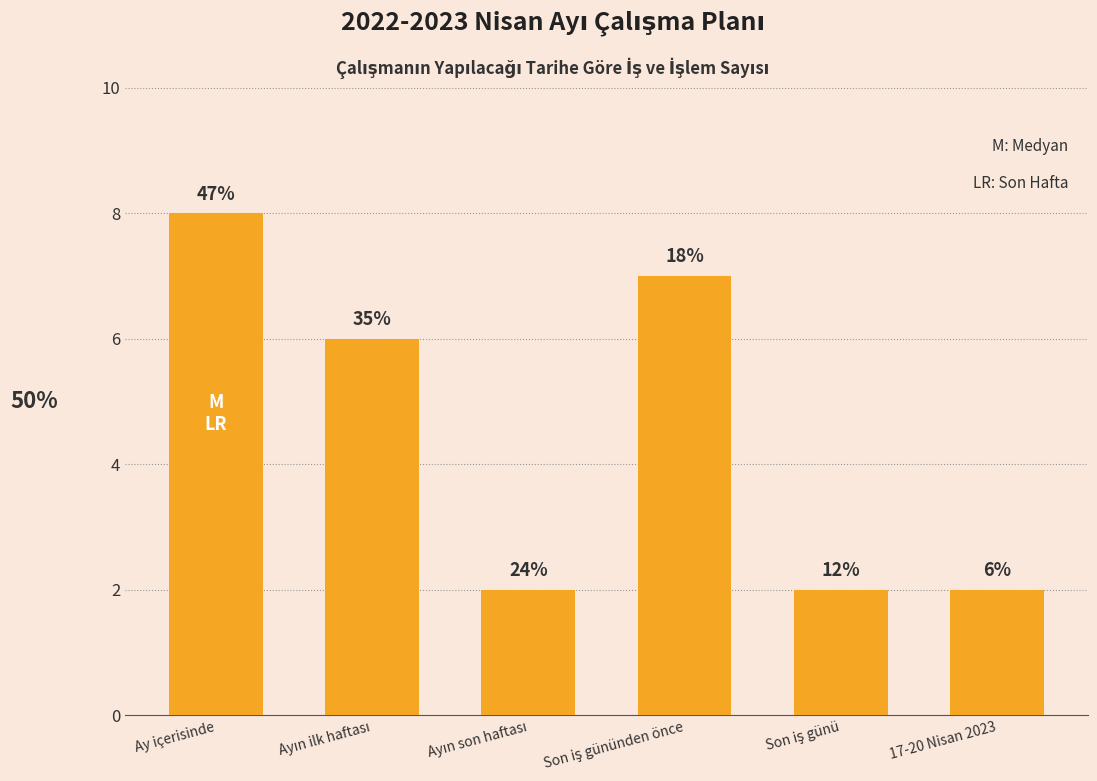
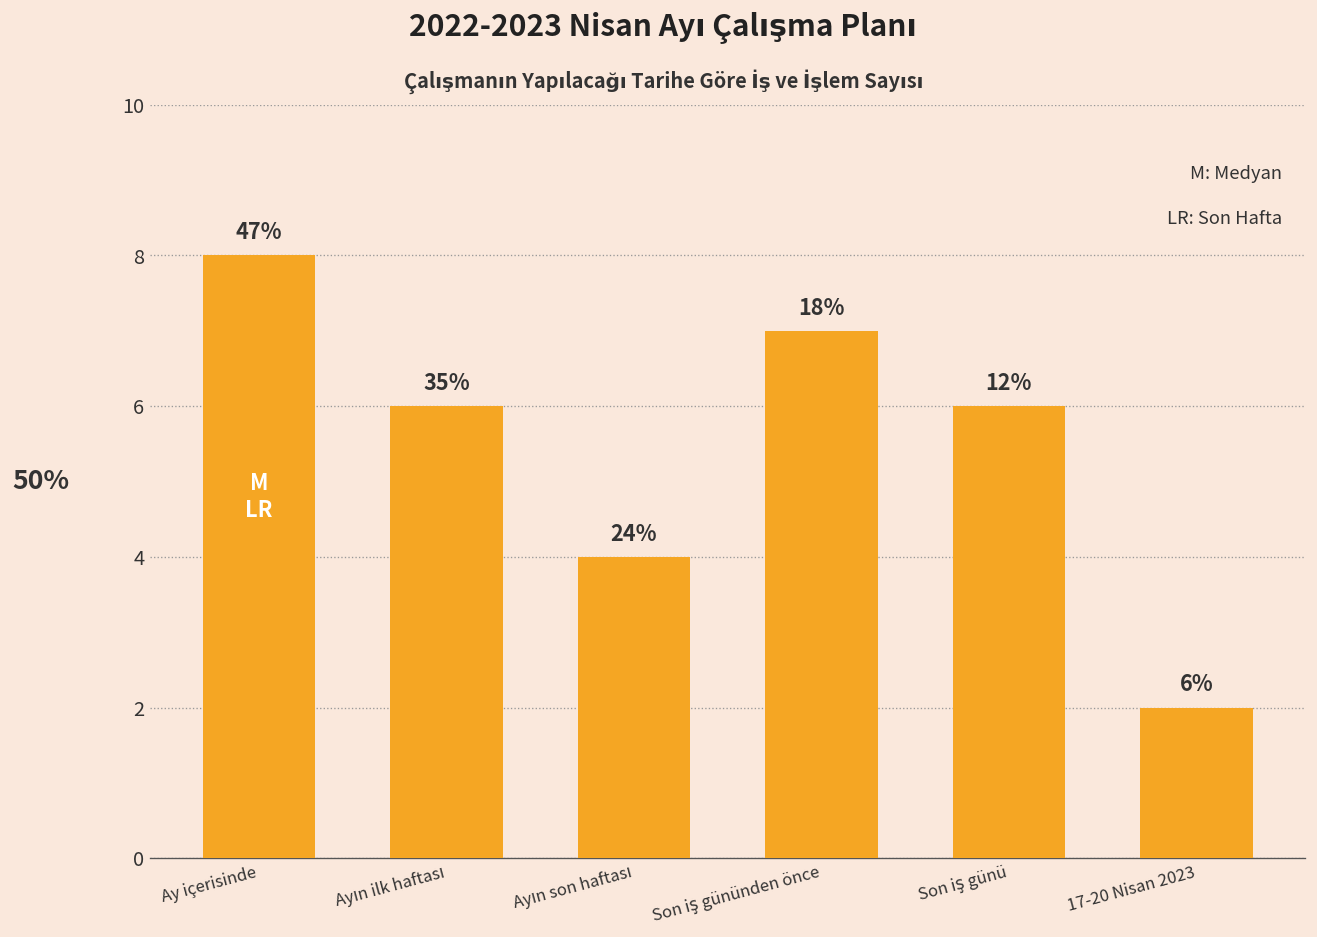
  {
-   "Ayın son haftası": 2,
-   "Son iş günü": 2
+   "Ayın son haftası": 4,
+   "Son iş günü": 6
  }
